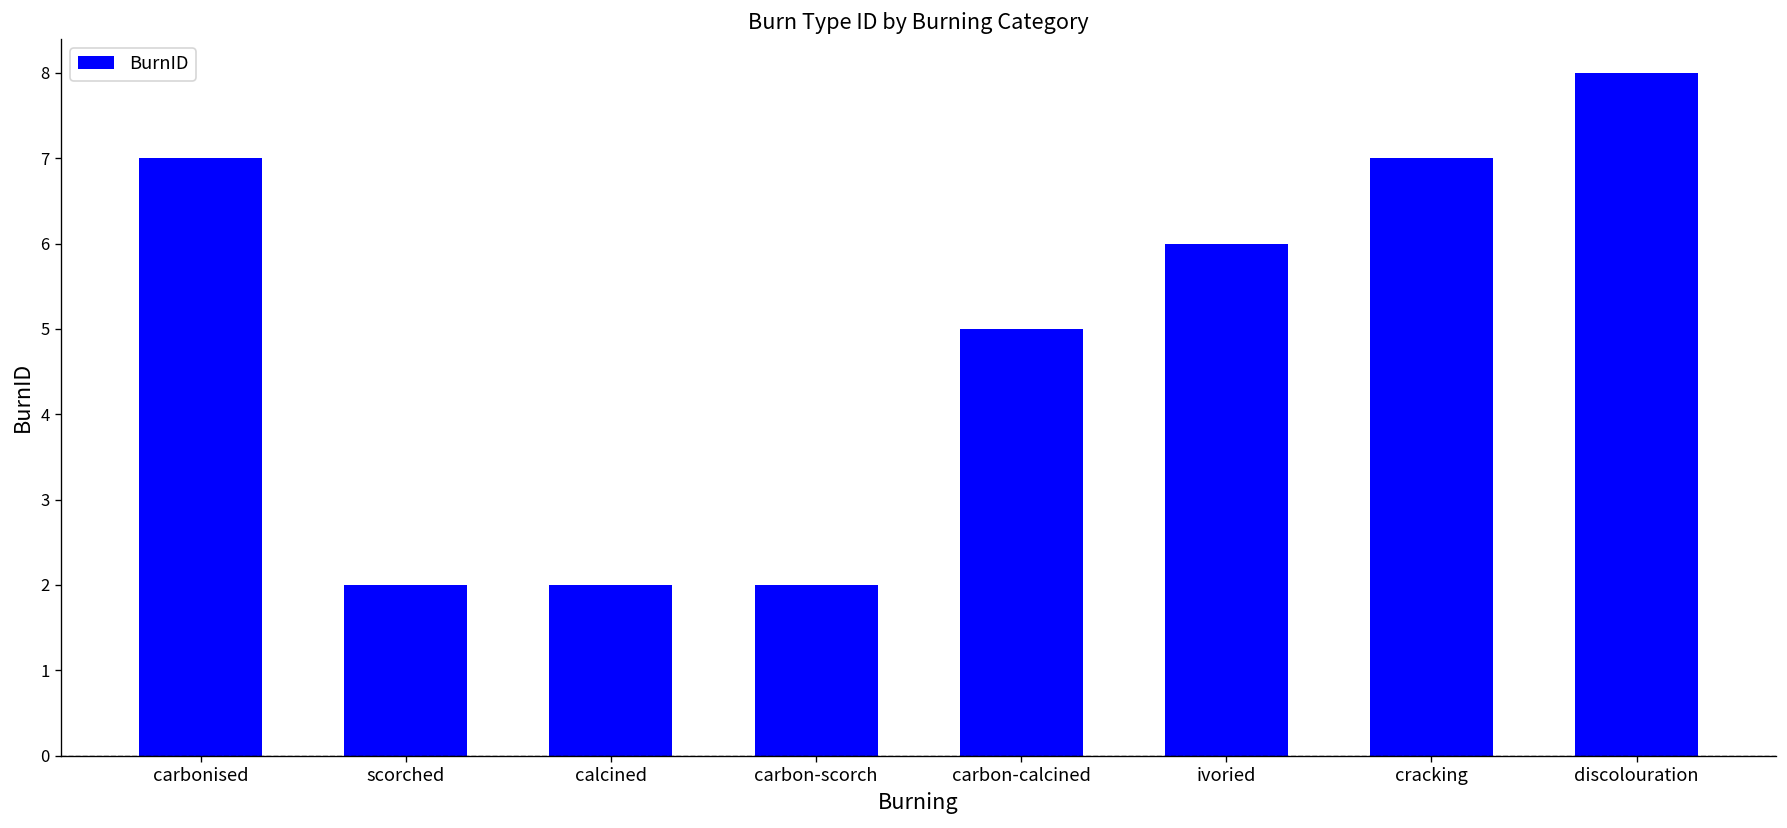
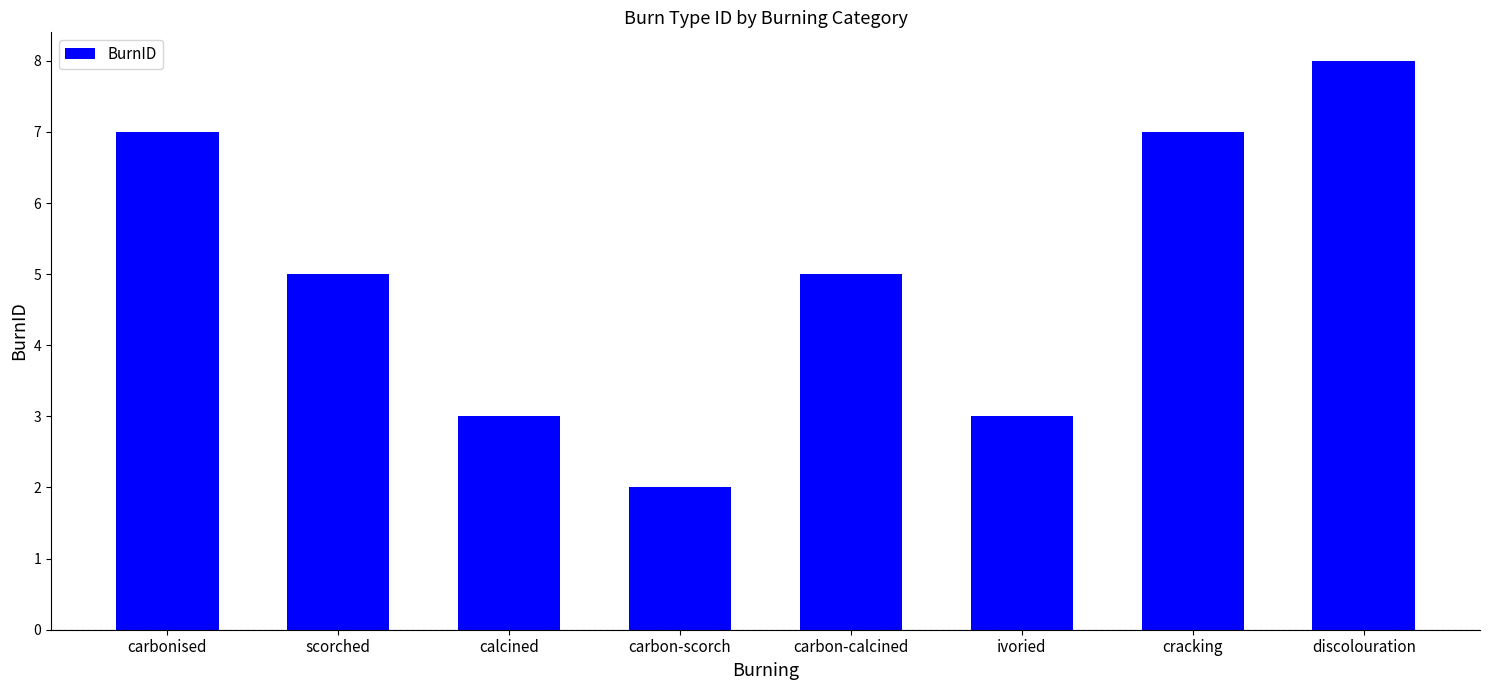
  {
    "carbonised": 7,
-   "scorched": 2,
-   "calcined": 2,
+   "scorched": 5,
+   "calcined": 3,
    "carbon-scorch": 2,
    "carbon-calcined": 5,
-   "ivoried": 6,
+   "ivoried": 3,
    "cracking": 7,
    "discolouration": 8
  }
